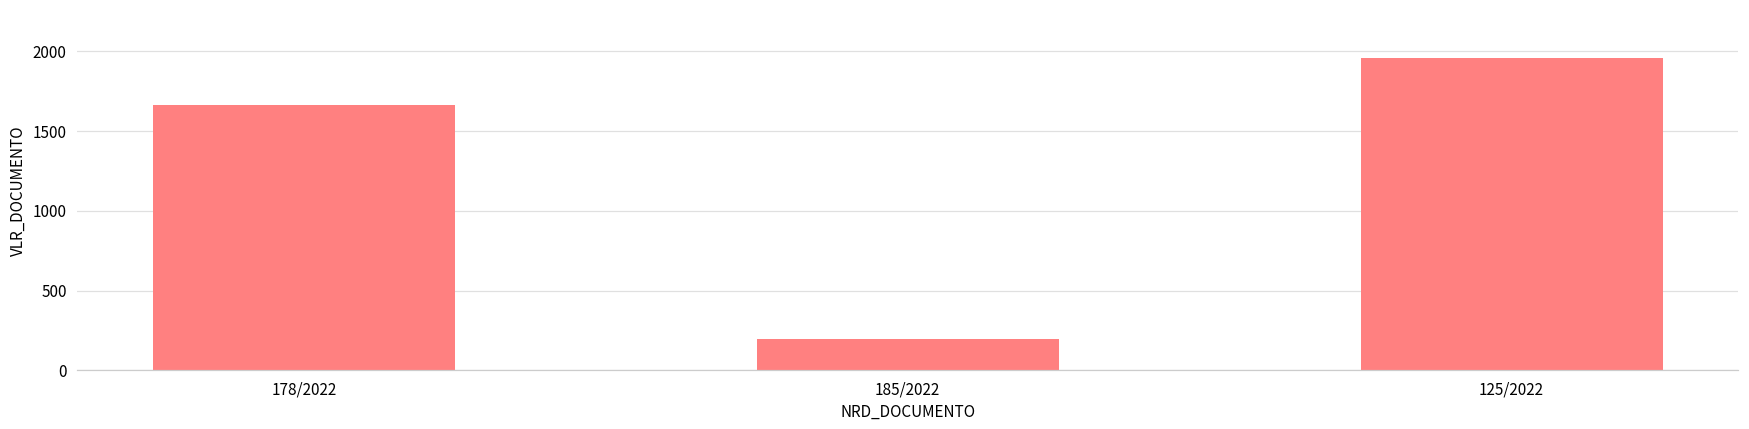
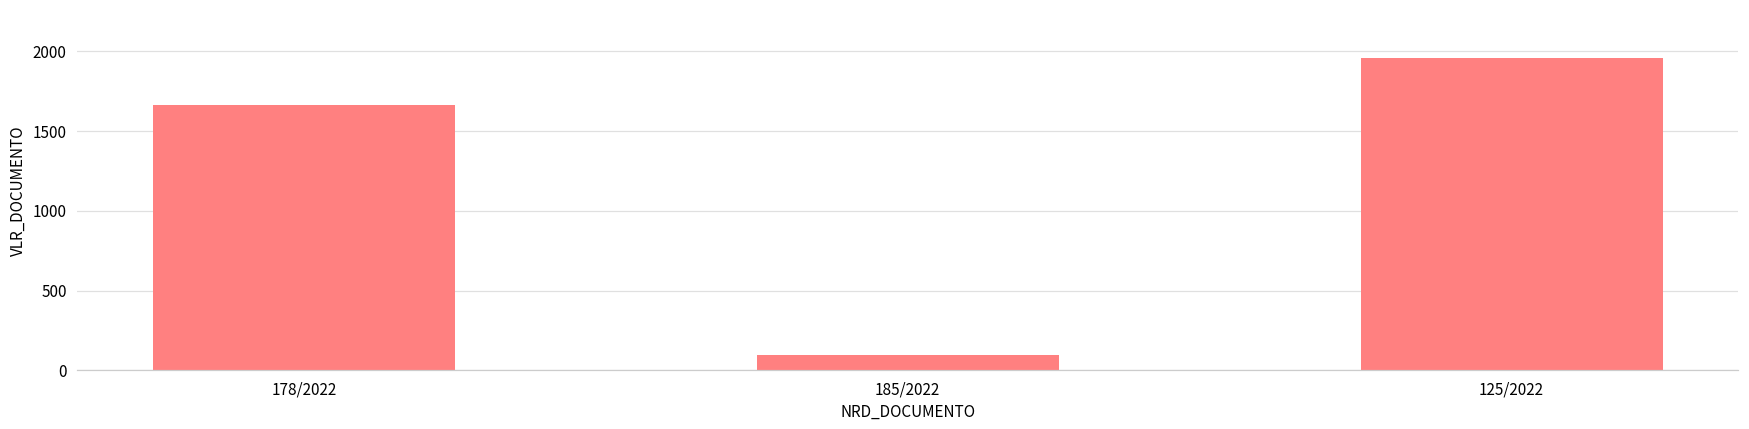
  {
    "178/2022": 1670,
-   "185/2022": 200,
+   "185/2022": 90,
    "125/2022": 1960
  }
